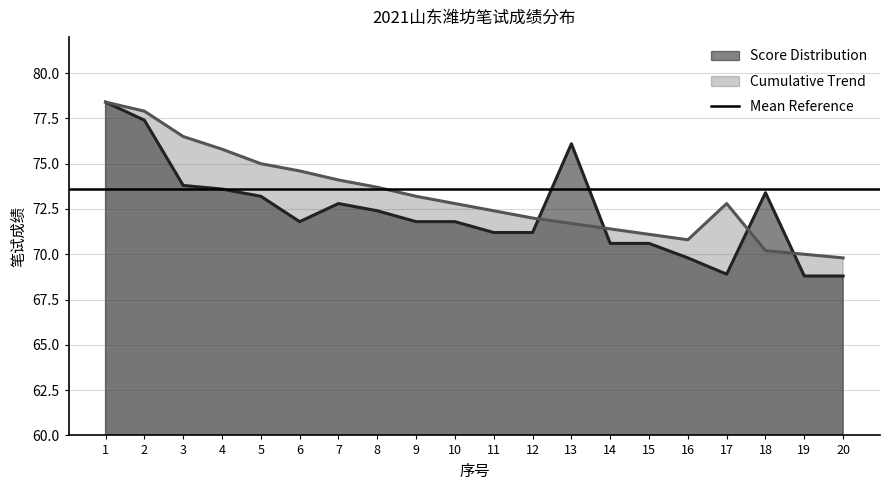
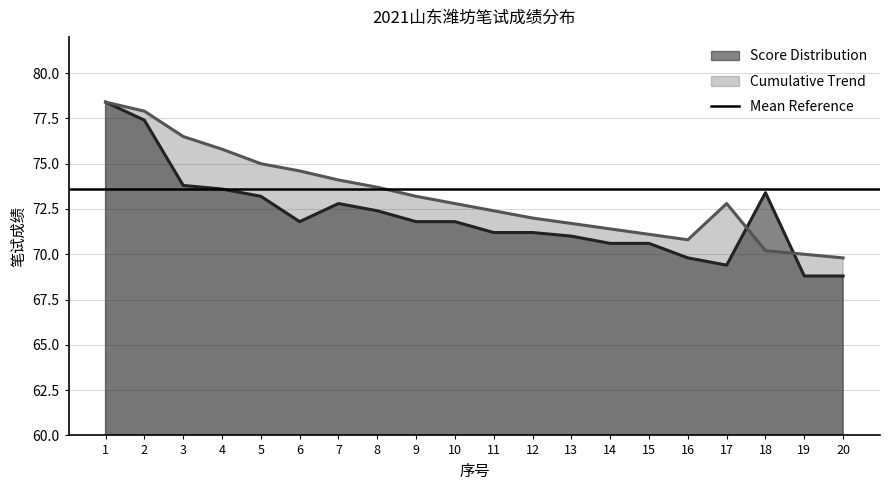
  {
    "Score Distribution": {
      "2": 77.4,
      "3": 73.8,
      "4": 73.6,
      "5": 73.2,
      "6": 71.8,
      "7": 72.8,
      "8": 72.4,
      "9": 71.8,
      "10": 71.8,
      "11": 71.2,
      "12": 71.2,
-     "13": 76.1,
+     "13": 71.0,
      "14": 70.6,
      "15": 70.6,
      "16": 69.8,
-     "17": 68.9,
+     "17": 69.4,
      "18": 73.4,
      "19": 68.8,
      "20": 68.8
    },
    "Cumulative Trend": {
      "2": 77.9,
      "3": 76.5,
      "4": 75.8,
      "5": 75.0,
      "6": 74.6,
      "7": 74.1,
      "8": 73.7,
      "9": 73.2,
      "10": 72.8,
      "11": 72.4,
      "12": 72.0,
      "13": 71.7,
      "14": 71.4,
      "15": 71.1,
      "16": 70.8,
      "17": 72.8,
      "18": 70.2,
      "19": 70.0,
      "20": 69.8
    }
  }
